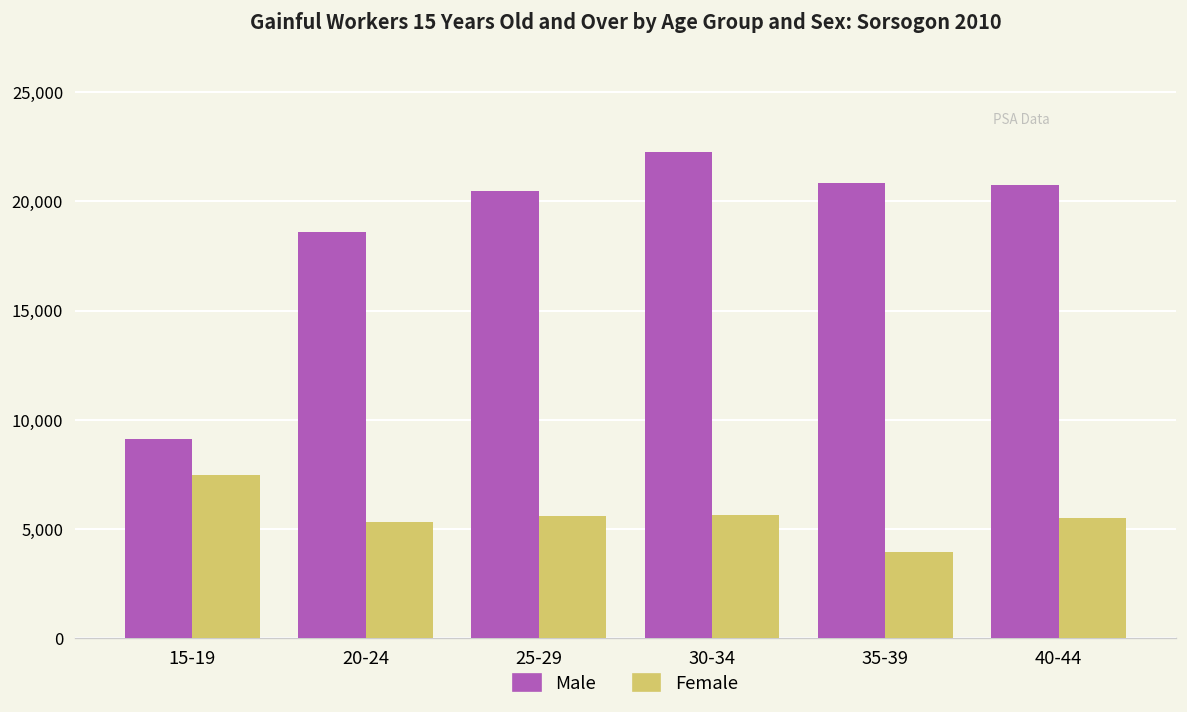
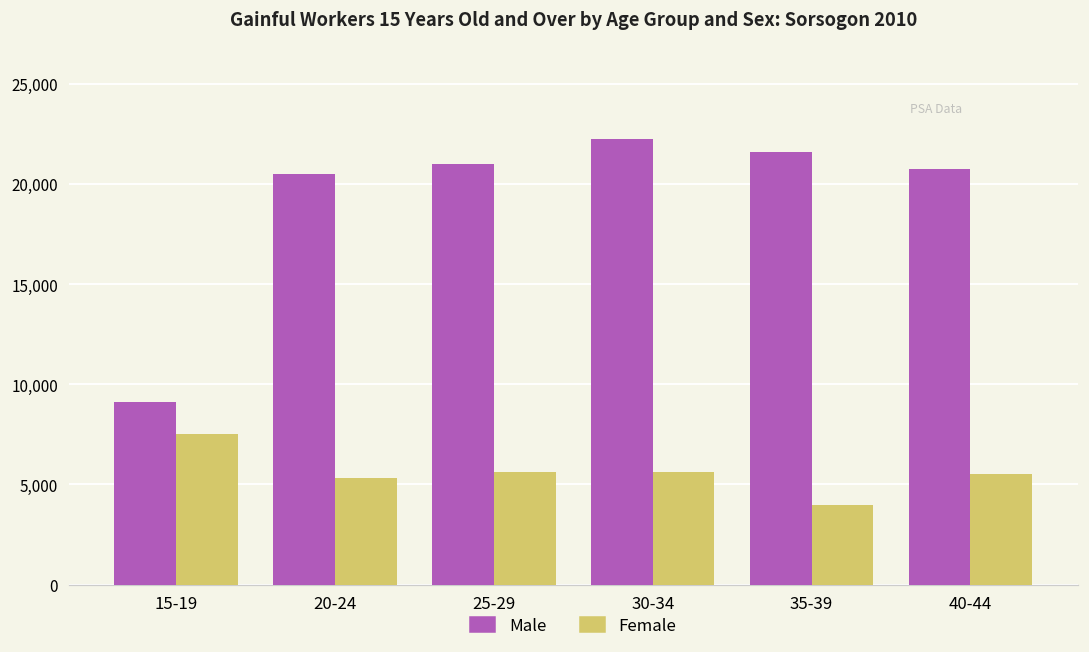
  {
    "Male": {
      "15-19": "9,100",
-     "20-24": "18,600",
-     "25-29": "20,500",
+     "20-24": "20,500",
+     "25-29": "21,000",
      "30-34": "22,300",
-     "35-39": "20,800",
+     "35-39": "21,600",
      "40-44": "20,800"
    },
    "Female": {
      "15-19": "7,500",
      "20-24": "5,300",
      "25-29": "5,600",
      "30-34": "5,600",
      "35-39": "3,900",
      "40-44": "5,500"
    }
  }
